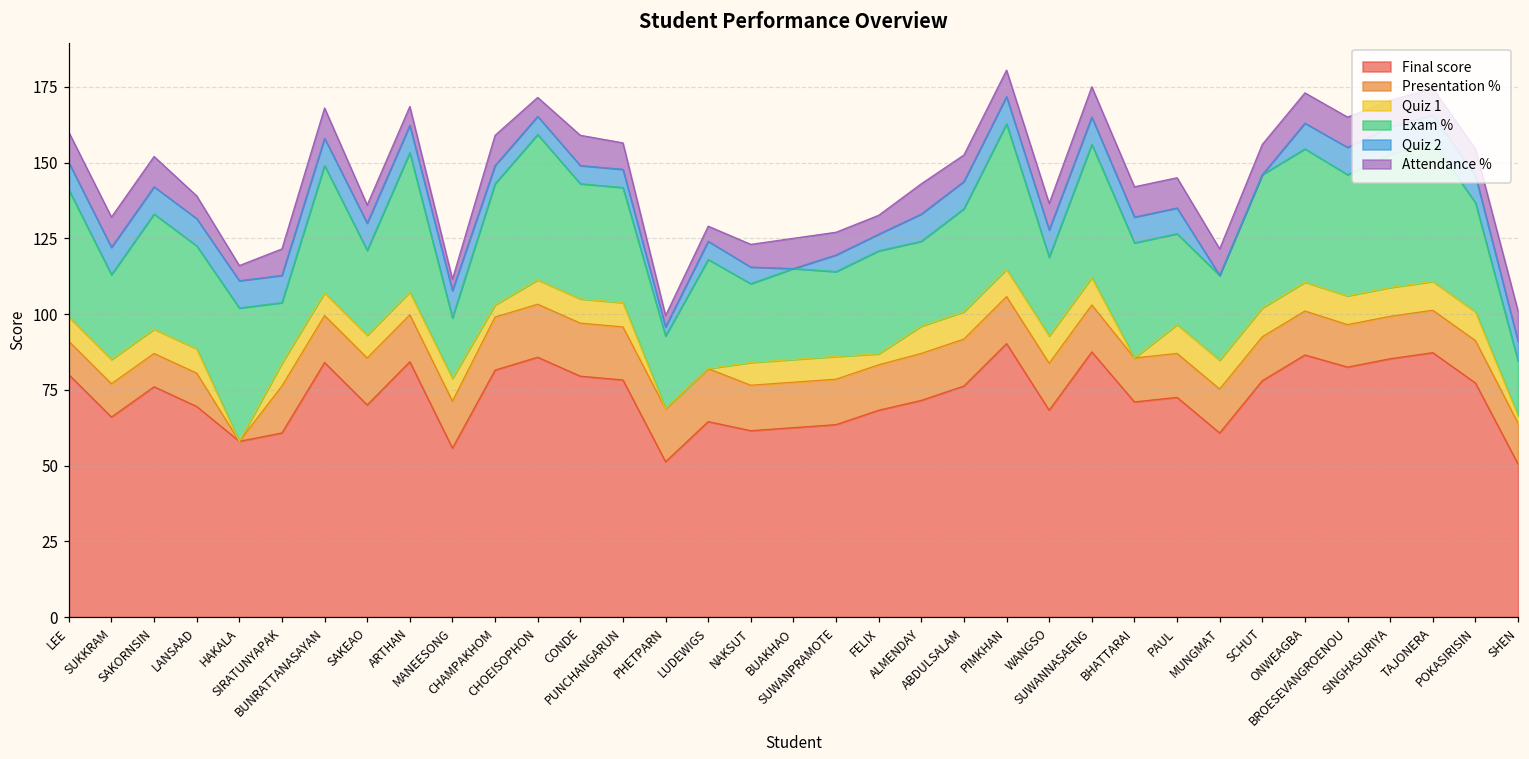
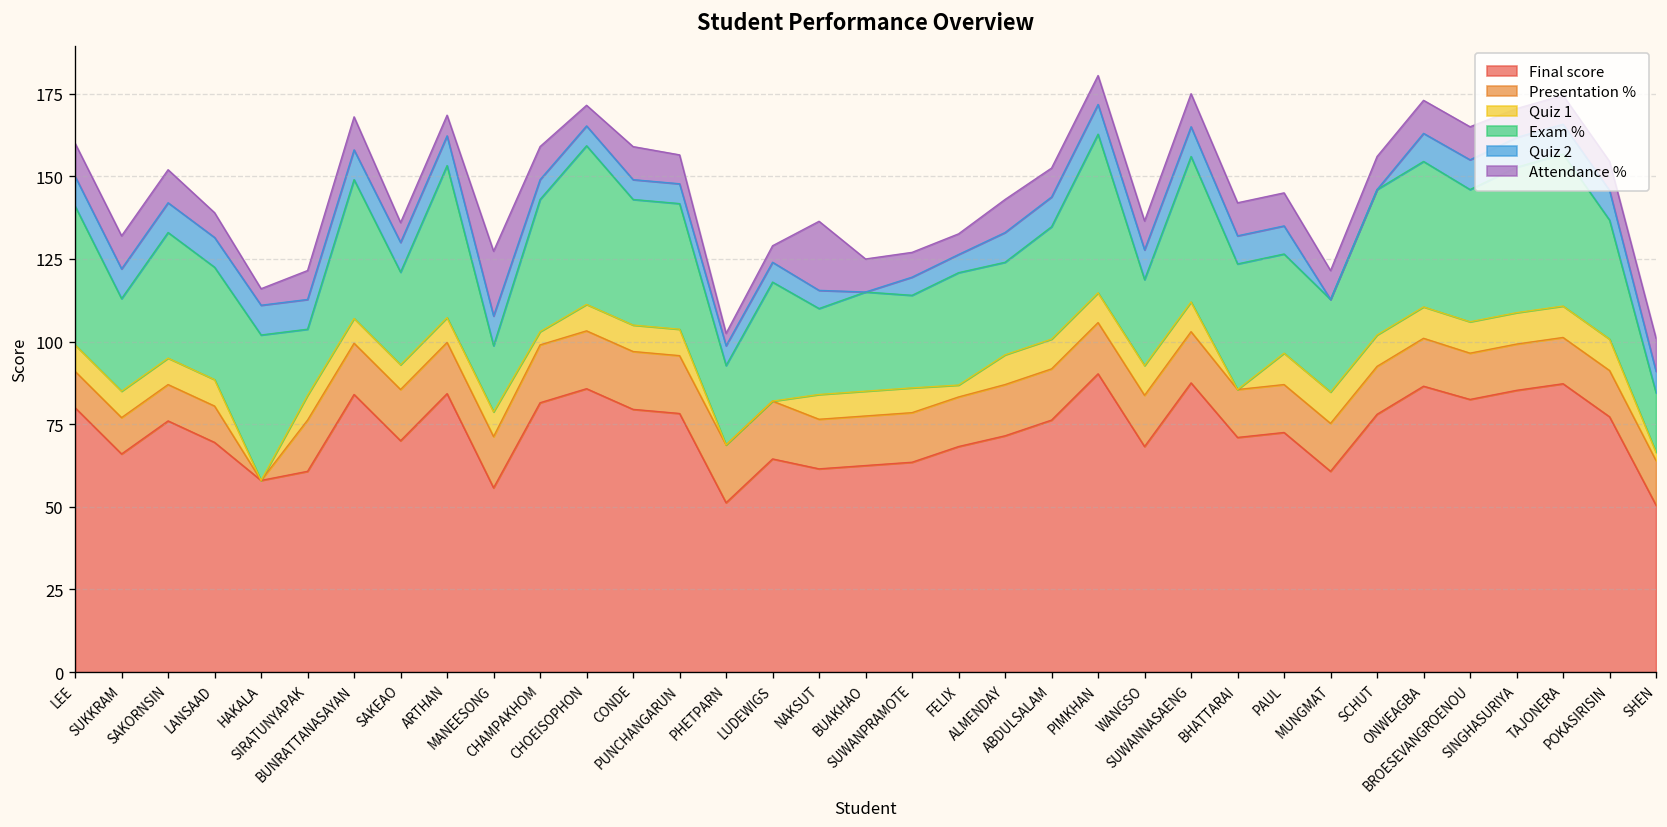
  {
    "Quiz 1": {
      "LEE": 8,
      "SUKKRAM": 8,
      "SAKORNSIN": 8,
      "LANSAAD": 8,
      "SIRATUNYAPAK": 8,
      "BUNRATTANASAYAN": 8,
      "SAKEAO": 8,
      "ARTHAN": 8,
      "MANEESONG": 8,
      "CHAMPAKHOM": 4,
      "CHOEISOPHON": 8,
      "CONDE": 8,
      "PUNCHANGARUN": 8,
      "NAKSUT": 8,
      "BUAKHAO": 8,
      "SUWANPRAMOTE": 8,
      "FELIX": 4,
      "ALMENDAY": 9,
      "ABDULSALAM": 9,
      "PIMKHAN": 9,
      "WANGSO": 9,
      "SUWANNASAENG": 9,
      "PAUL": 10,
      "MUNGMAT": 10,
      "SCHUT": 10,
      "ONWEAGBA": 10,
      "BROESEVANGROENOU": 10,
      "SINGHASURIYA": 10,
      "TAJONERA": 10,
      "POKASIRISIN": 10,
      "SHEN": 3
    },
    "Exam %": {
      "LEE": 42,
      "SUKKRAM": 28,
      "SAKORNSIN": 38,
      "LANSAAD": 34,
      "HAKALA": 44,
      "SIRATUNYAPAK": 20,
      "BUNRATTANASAYAN": 42,
      "SAKEAO": 28,
      "ARTHAN": 46,
      "MANEESONG": 20,
      "CHAMPAKHOM": 40,
      "CHOEISOPHON": 48,
      "CONDE": 38,
      "PUNCHANGARUN": 38,
      "PHETPARN": 24,
      "LUDEWIGS": 36,
      "NAKSUT": 26,
      "SUWANPRAMOTE": 28,
      "FELIX": 34,
      "ALMENDAY": 28,
      "ABDULSALAM": 34,
      "PIMKHAN": 48,
      "WANGSO": 26,
      "SUWANNASAENG": 44,
      "BHATTARAI": 38,
      "PAUL": 30,
      "ONWEAGBA": 44,
      "BROESEVANGROENOU": 40,
      "POKASIRISIN": 36,
      "SHEN": 18
    },
    "Quiz 2": {
      "LEE": 9,
      "SUKKRAM": 9,
      "SAKORNSIN": 9,
      "LANSAAD": 9,
      "HAKALA": 9,
      "SIRATUNYAPAK": 9,
      "BUNRATTANASAYAN": 9,
      "SAKEAO": 9,
      "ARTHAN": 9,
      "MANEESONG": 9,
      "CHAMPAKHOM": 6,
      "CHOEISOPHON": 6,
      "CONDE": 6,
      "PUNCHANGARUN": 6,
-     "PHETPARN": 3,
+     "PHETPARN": 6,
      "LUDEWIGS": 6,
      "NAKSUT": 6,
      "SUWANPRAMOTE": 6,
      "FELIX": 6,
      "ALMENDAY": 9,
      "ABDULSALAM": 9,
      "PIMKHAN": 9,
      "WANGSO": 9,
      "SUWANNASAENG": 9,
      "BHATTARAI": 9,
      "PAUL": 9,
      "ONWEAGBA": 9,
      "BROESEVANGROENOU": 9,
      "SHEN": 7
    },
    "Attendance %": {
      "LEE": 10,
      "SUKKRAM": 10,
      "SAKORNSIN": 10,
      "LANSAAD": 8,
      "HAKALA": 5,
      "SIRATUNYAPAK": 9,
      "BUNRATTANASAYAN": 10,
      "SAKEAO": 6,
      "ARTHAN": 6,
-     "MANEESONG": 4,
+     "MANEESONG": 20,
      "CHAMPAKHOM": 10,
      "CHOEISOPHON": 6,
      "CONDE": 10,
      "PUNCHANGARUN": 9,
      "PHETPARN": 4,
      "LUDEWIGS": 5,
-     "NAKSUT": 8,
+     "NAKSUT": 21,
      "BUAKHAO": 10,
      "SUWANPRAMOTE": 8,
      "FELIX": 6,
      "ALMENDAY": 10,
      "ABDULSALAM": 9,
      "PIMKHAN": 9,
      "WANGSO": 9,
      "SUWANNASAENG": 10,
      "BHATTARAI": 10,
      "PAUL": 10,
      "MUNGMAT": 9,
      "SCHUT": 10,
      "ONWEAGBA": 10,
      "BROESEVANGROENOU": 10,
      "SHEN": 10
    }
  }
